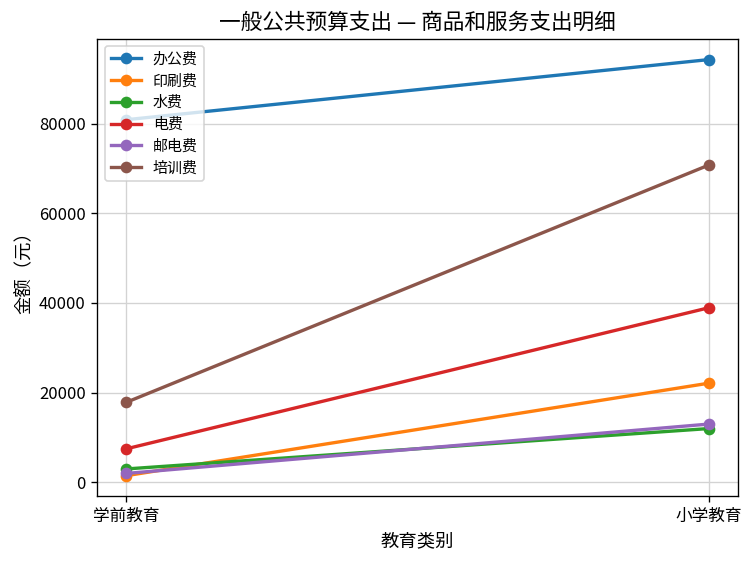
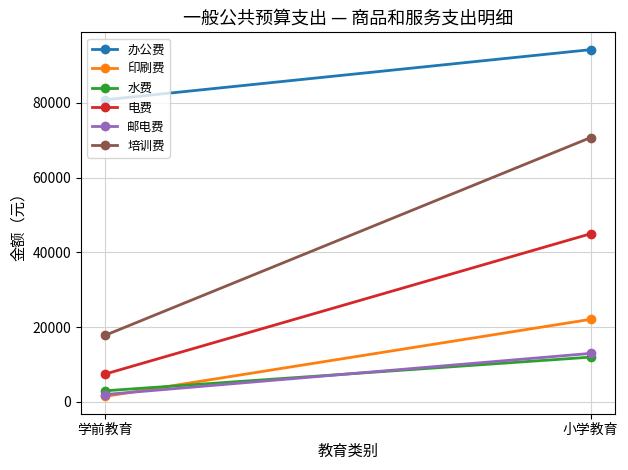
  {
    "办公费": {
      "小学教育": 94000
    },
    "印刷费": {
      "小学教育": 22000
    },
    "水费": {
      "学前教育": 3000,
      "小学教育": 12000
    },
    "电费": {
      "学前教育": 7000,
-     "小学教育": 39000
+     "小学教育": 45000
    },
    "邮电费": {
      "小学教育": 13000
    },
    "培训费": {
      "学前教育": 18000,
      "小学教育": 71000
    }
  }
